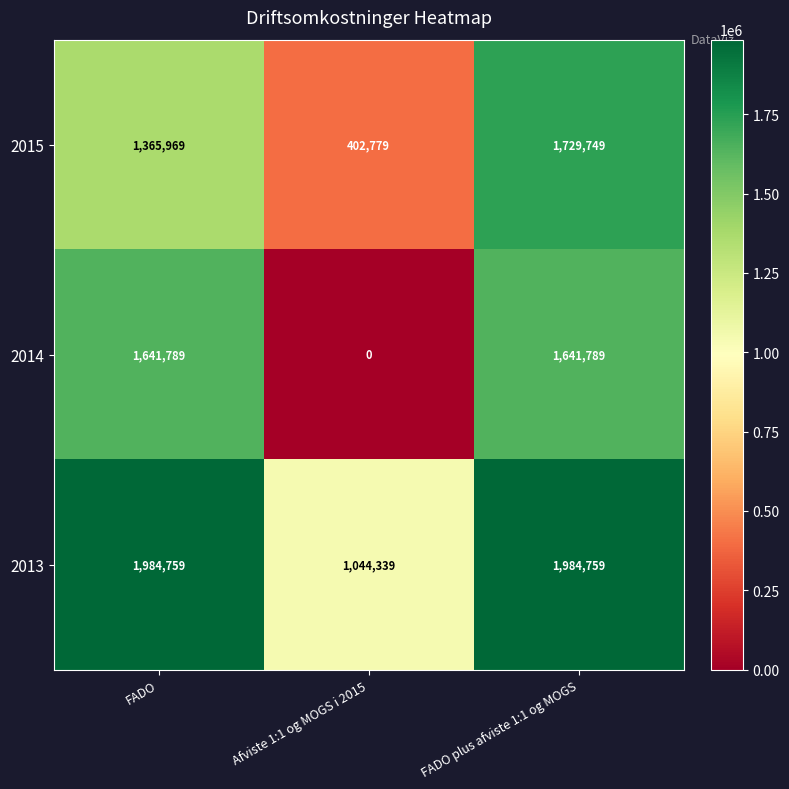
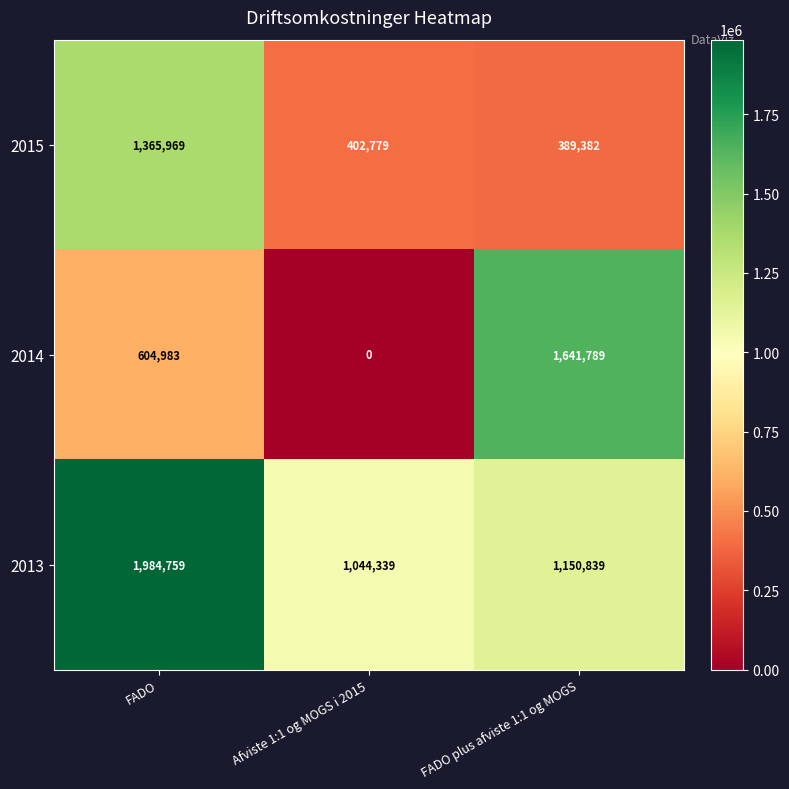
  {
    "2015": {
      "FADO": "1,365,969",
      "Afviste 1:1 og MOGS i 2015": "402,779",
-     "FADO plus afviste 1:1 og MOGS": "1,729,749"
+     "FADO plus afviste 1:1 og MOGS": "389,382"
    },
    "2014": {
-     "FADO": "1,641,789",
+     "FADO": "604,983",
      "Afviste 1:1 og MOGS i 2015": "0",
      "FADO plus afviste 1:1 og MOGS": "1,641,789"
    },
    "2013": {
      "FADO": "1,984,759",
      "Afviste 1:1 og MOGS i 2015": "1,044,339",
-     "FADO plus afviste 1:1 og MOGS": "1,984,759"
+     "FADO plus afviste 1:1 og MOGS": "1,150,839"
    }
  }
